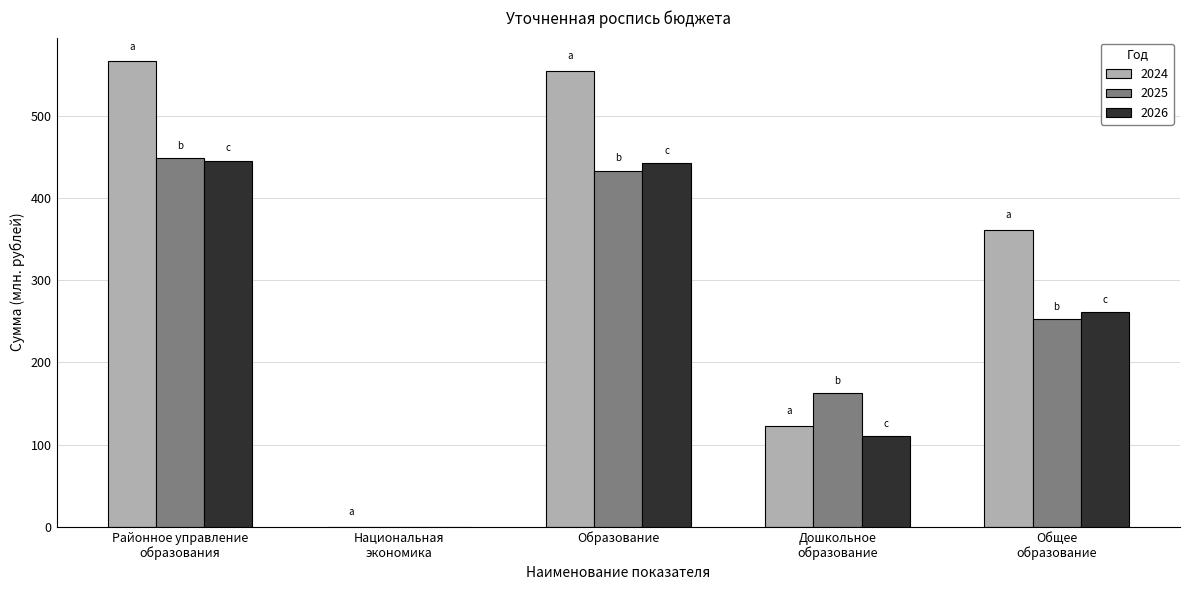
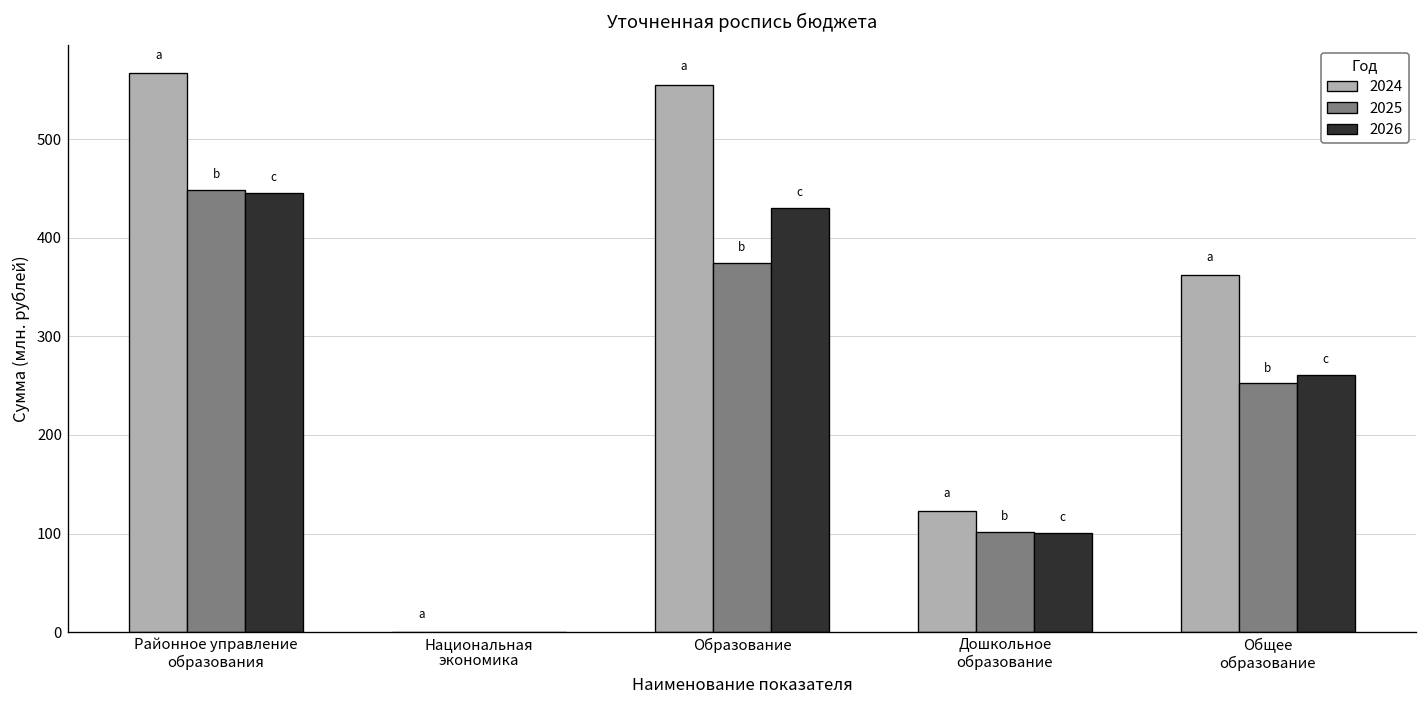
  {
    "2024": {
      "Районное управление образования": 570,
      "Образование": 560,
      "Дошкольное образование": 120,
      "Общее образование": 360
    },
    "2025": {
      "Районное управление образования": 450,
      "Национальная экономика": 0,
-     "Образование": 430,
-     "Дошкольное образование": 160,
+     "Образование": 370,
+     "Дошкольное образование": 100,
      "Общее образование": 250
    },
    "2026": {
      "Районное управление образования": 450,
      "Национальная экономика": 0,
-     "Образование": 440,
-     "Дошкольное образование": 110,
+     "Образование": 430,
+     "Дошкольное образование": 100,
      "Общее образование": 260
    }
  }
